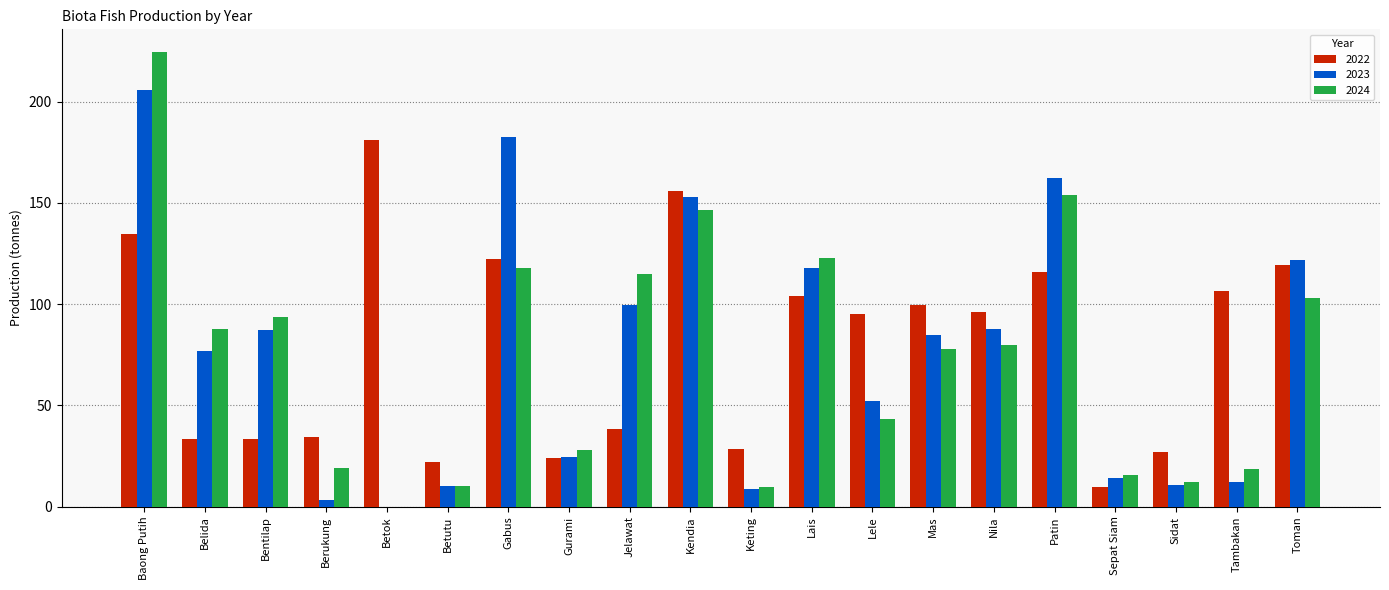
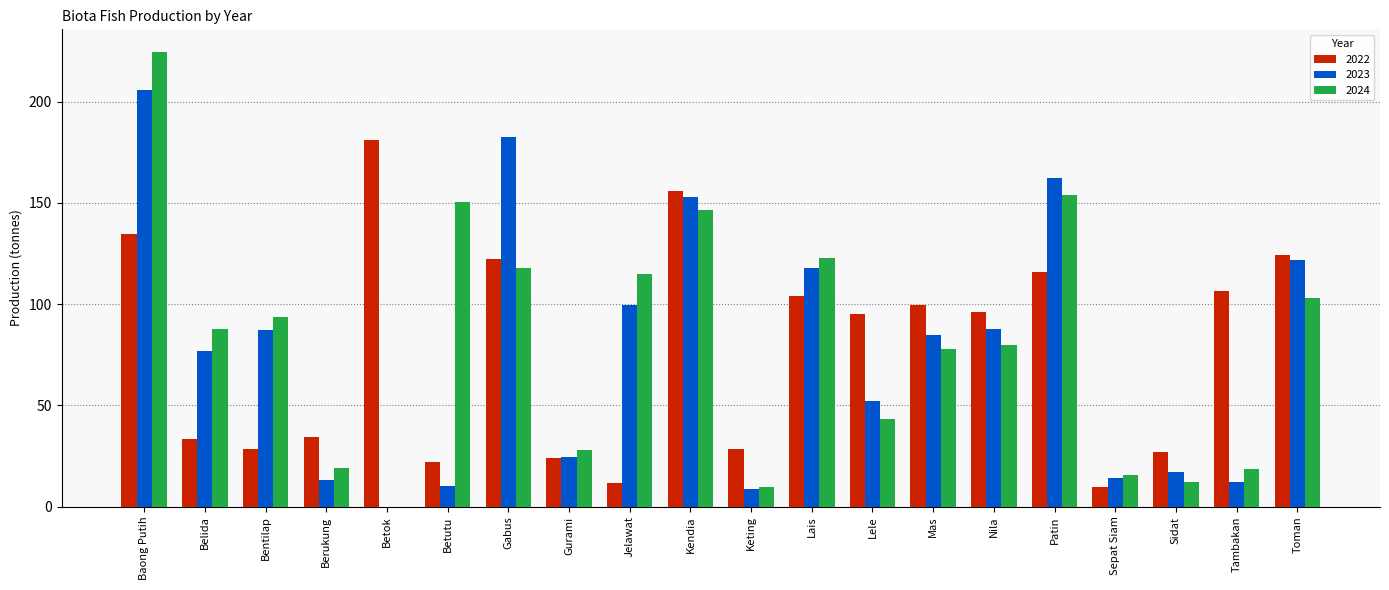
  {
    "2022": {
      "Baong Putih": 135,
      "Belida": 33,
-     "Bentilap": 34,
+     "Bentilap": 29,
      "Berukung": 34,
      "Betok": 181,
      "Betutu": 22,
      "Gabus": 122,
      "Gurami": 24,
-     "Jelawat": 38,
+     "Jelawat": 12,
      "Kendia": 156,
      "Keting": 28,
      "Lais": 104,
      "Lele": 95,
      "Mas": 100,
      "Nila": 96,
      "Patin": 116,
      "Sepat Siam": 10,
      "Sidat": 27,
      "Tambakan": 106,
-     "Toman": 120
+     "Toman": 124
    },
    "2023": {
      "Baong Putih": 206,
      "Belida": 77,
      "Bentilap": 87,
-     "Berukung": 3,
+     "Berukung": 13,
      "Betok": 0,
      "Betutu": 10,
      "Gabus": 182,
      "Gurami": 24,
      "Jelawat": 99,
      "Kendia": 153,
      "Keting": 9,
      "Lais": 118,
      "Lele": 52,
      "Mas": 85,
      "Nila": 88,
      "Patin": 162,
      "Sepat Siam": 14,
-     "Sidat": 11,
+     "Sidat": 17,
      "Tambakan": 12,
      "Toman": 122
    },
    "2024": {
      "Baong Putih": 225,
      "Belida": 88,
      "Bentilap": 94,
      "Berukung": 19,
      "Betok": 0,
-     "Betutu": 10,
+     "Betutu": 150,
      "Gabus": 118,
      "Gurami": 28,
      "Jelawat": 115,
      "Kendia": 146,
      "Keting": 10,
      "Lais": 123,
      "Lele": 43,
      "Mas": 78,
      "Nila": 80,
      "Patin": 154,
      "Sepat Siam": 16,
      "Sidat": 12,
      "Tambakan": 19,
      "Toman": 103
    }
  }
